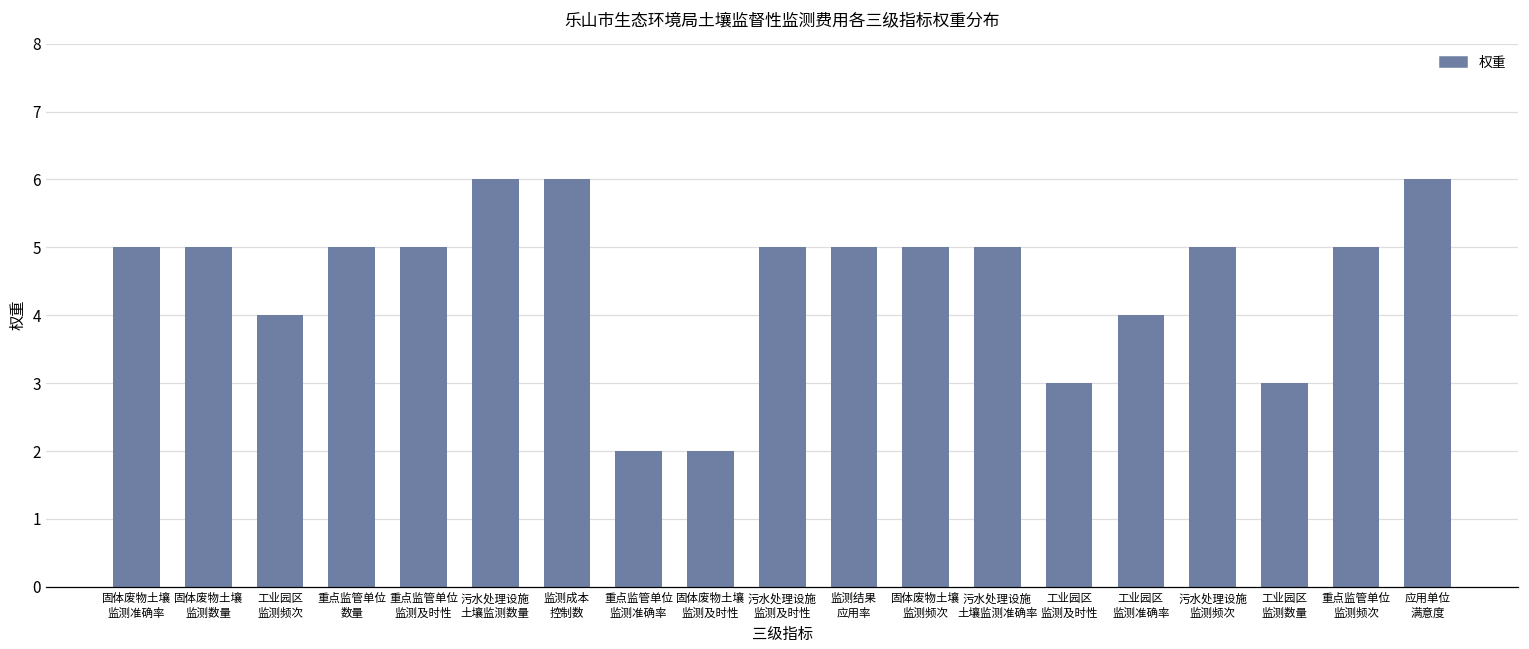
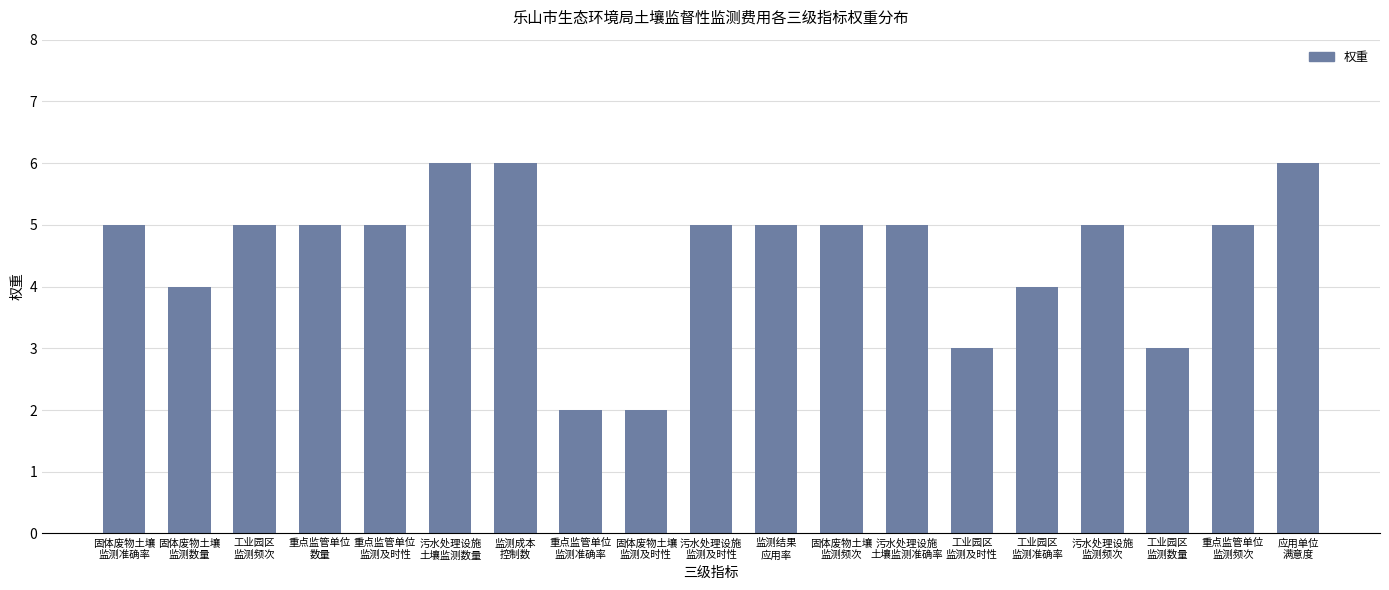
  {
    "固体废物土壤 监测准确率": 5,
-   "固体废物土壤 监测数量": 5,
-   "工业园区 监测频次": 4,
+   "固体废物土壤 监测数量": 4,
+   "工业园区 监测频次": 5,
    "重点监管单位 数量": 5,
    "重点监管单位 监测及时性": 5,
    "污水处理设施 土壤监测数量": 6,
    "监测成本 控制数": 6,
    "重点监管单位 监测准确率": 2,
    "固体废物土壤 监测及时性": 2,
    "污水处理设施 监测及时性": 5,
    "监测结果 应用率": 5,
    "固体废物土壤 监测频次": 5,
    "污水处理设施 土壤监测准确率": 5,
    "工业园区 监测及时性": 3,
    "工业园区 监测准确率": 4,
    "污水处理设施 监测频次": 5,
    "工业园区 监测数量": 3,
    "重点监管单位 监测频次": 5,
    "应用单位 满意度": 6
  }
